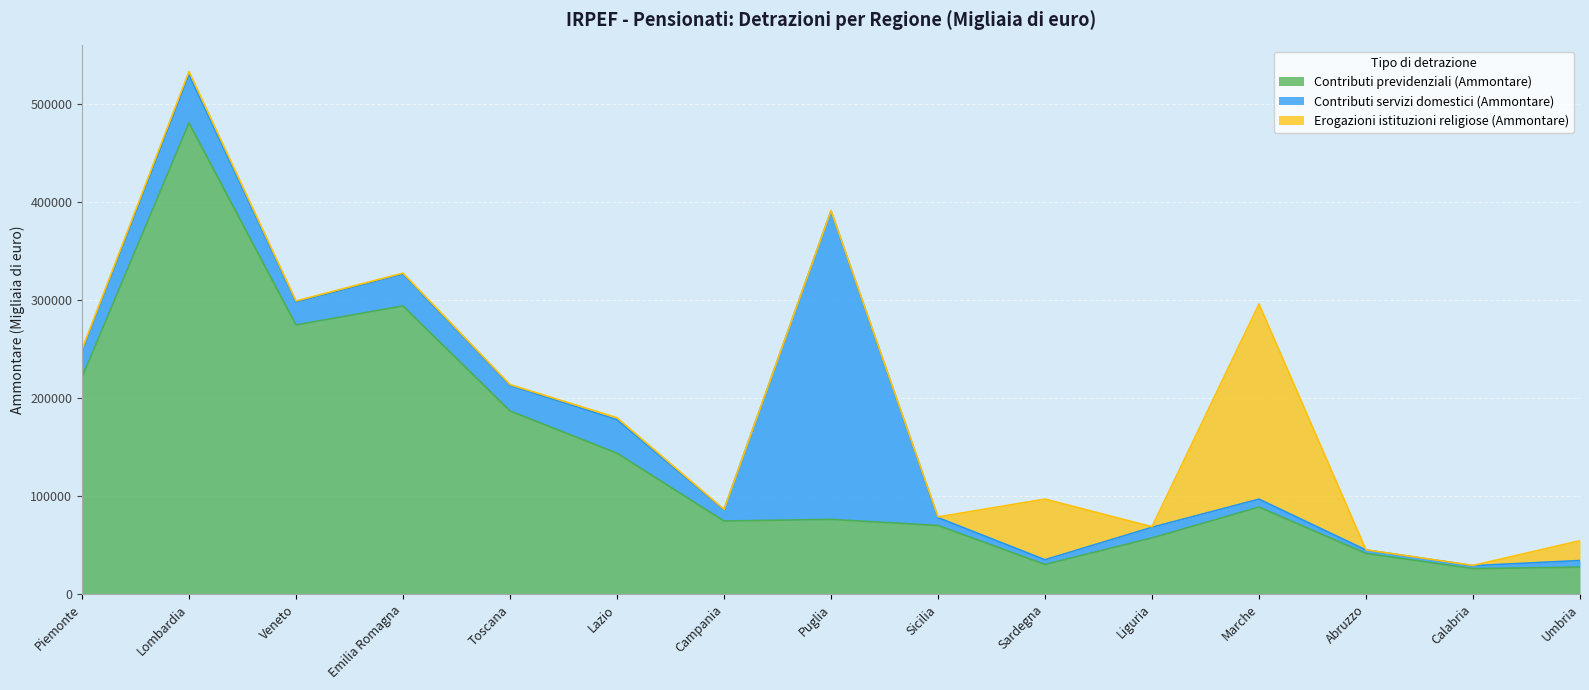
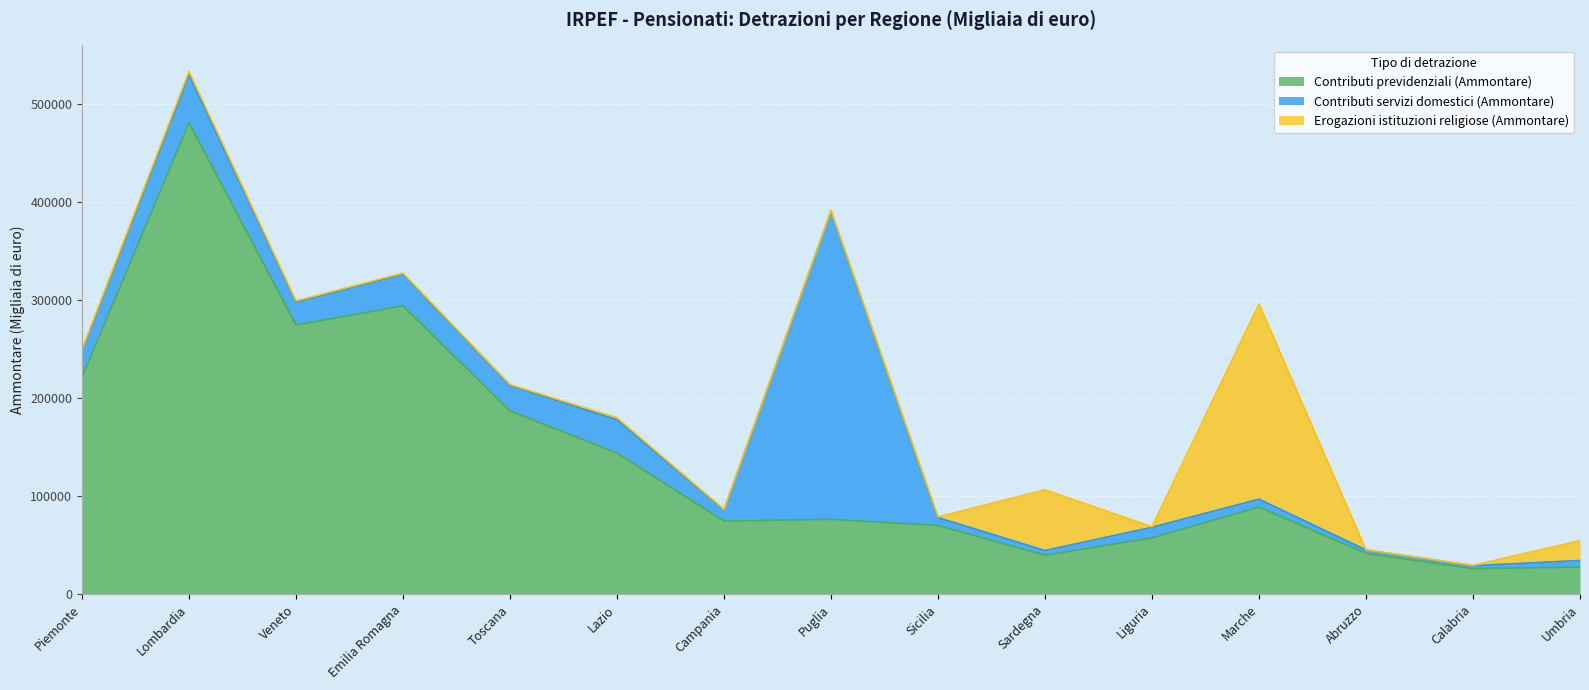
  {
    "Contributi previdenziali (Ammontare)": {
      "Piemonte": 220000,
      "Lombardia": 480000,
      "Veneto": 270000,
      "Emilia Romagna": 290000,
      "Toscana": 190000,
      "Lazio": 140000,
      "Campania": 70000,
      "Puglia": 80000,
      "Sicilia": 70000,
-     "Sardegna": 30000,
+     "Sardegna": 40000,
      "Liguria": 60000,
      "Marche": 90000,
      "Abruzzo": 40000,
      "Calabria": 30000,
      "Umbria": 30000
    },
    "Contributi servizi domestici (Ammontare)": {
      "Lombardia": 50000,
      "Sardegna": 0,
      "Marche": 10000,
      "Umbria": 10000
    },
    "Erogazioni istituzioni religiose (Ammontare)": {
      "Lombardia": 0,
      "Sardegna": 60000,
      "Marche": 200000,
      "Umbria": 20000
    }
  }
